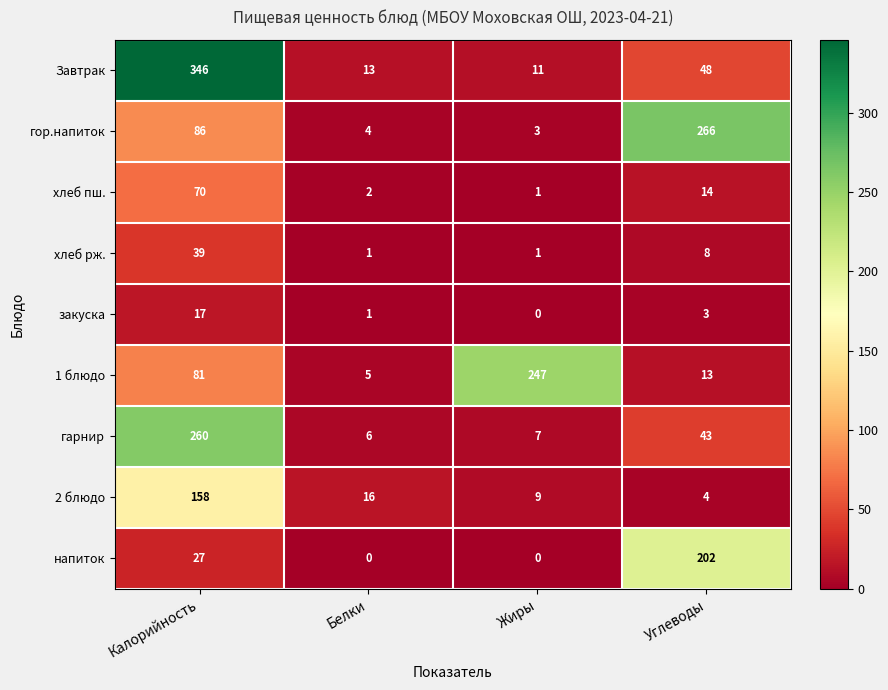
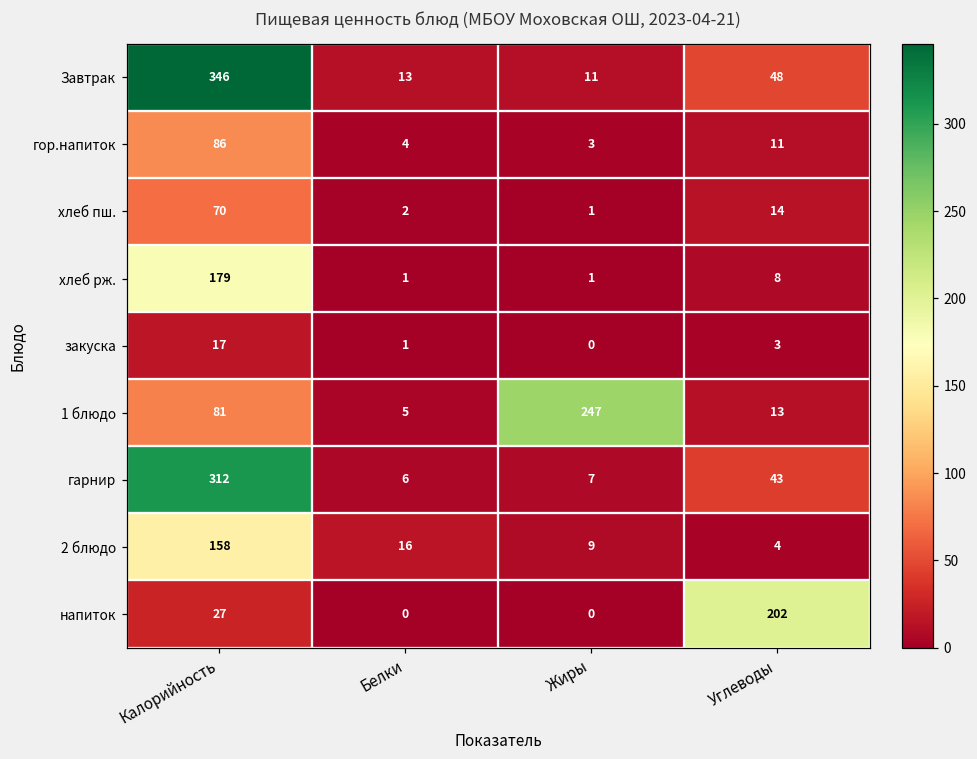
  {
    "Завтрак": {
      "Калорийность": 346,
      "Белки": 13,
      "Жиры": 11,
      "Углеводы": 48
    },
    "гор.напиток": {
      "Калорийность": 86,
      "Белки": 4,
      "Жиры": 3,
-     "Углеводы": 266
+     "Углеводы": 11
    },
    "хлеб пш.": {
      "Калорийность": 70,
      "Белки": 2,
      "Жиры": 1,
      "Углеводы": 14
    },
    "хлеб рж.": {
-     "Калорийность": 39,
+     "Калорийность": 179,
      "Белки": 1,
      "Жиры": 1,
      "Углеводы": 8
    },
    "закуска": {
      "Калорийность": 17,
      "Белки": 1,
      "Жиры": 0,
      "Углеводы": 3
    },
    "1 блюдо": {
      "Калорийность": 81,
      "Белки": 5,
      "Жиры": 247,
      "Углеводы": 13
    },
    "гарнир": {
-     "Калорийность": 260,
+     "Калорийность": 312,
      "Белки": 6,
      "Жиры": 7,
      "Углеводы": 43
    },
    "2 блюдо": {
      "Калорийность": 158,
      "Белки": 16,
      "Жиры": 9,
      "Углеводы": 4
    },
    "напиток": {
      "Калорийность": 27,
      "Белки": 0,
      "Жиры": 0,
      "Углеводы": 202
    }
  }
